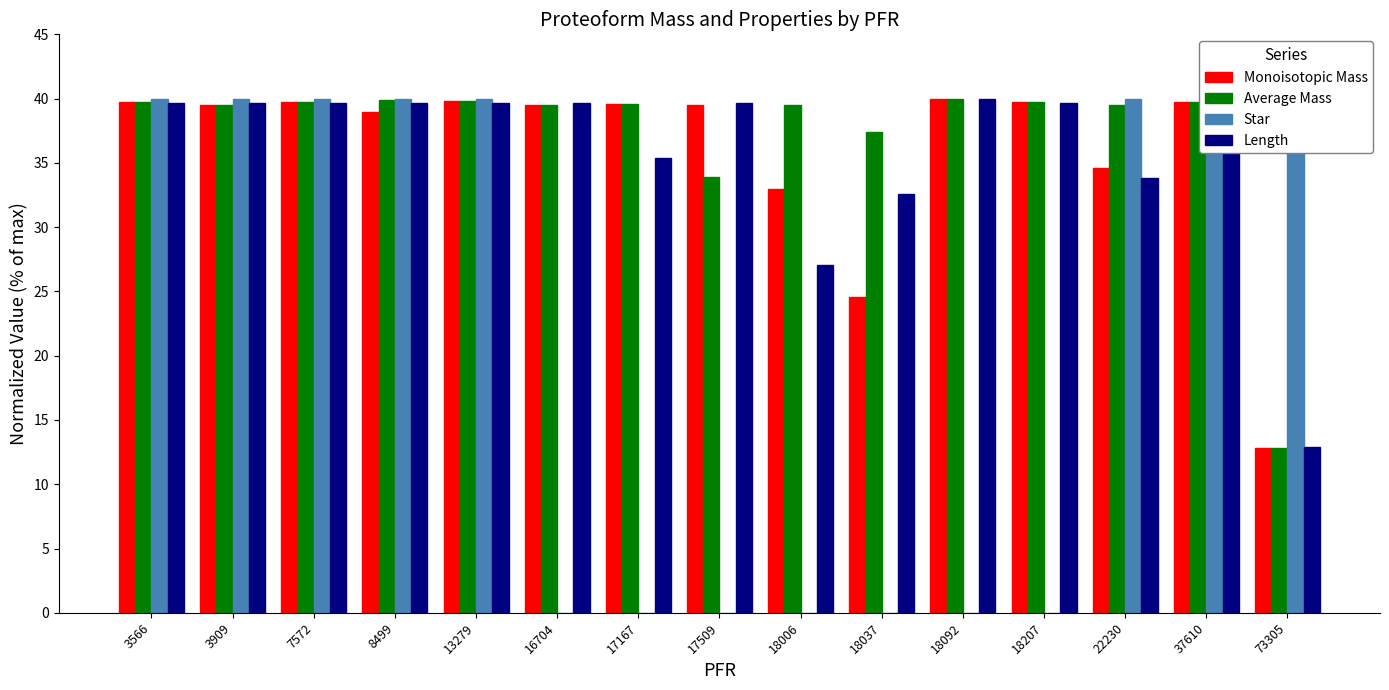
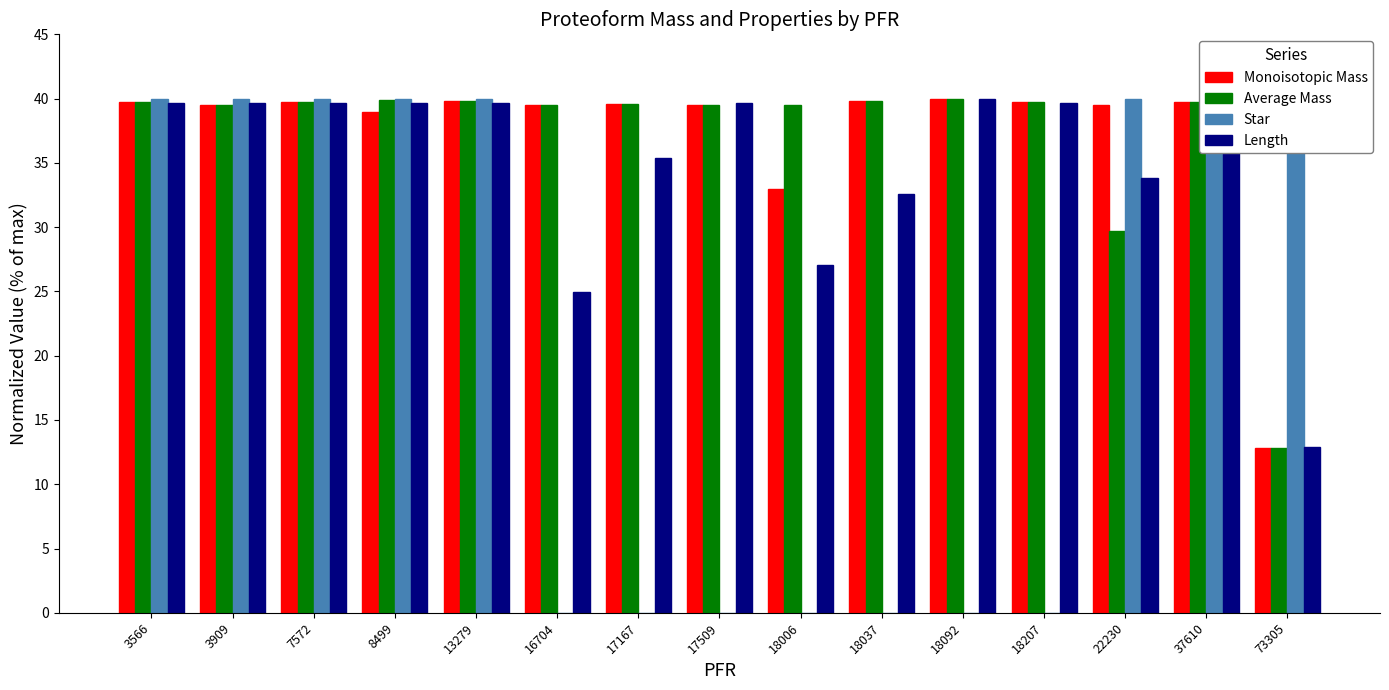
  {
    "Monoisotopic Mass": {
      "3566": 39.7,
      "3909": 39.5,
      "7572": 39.7,
      "8499": 39.0,
      "13279": 39.8,
      "16704": 39.5,
      "17167": 39.6,
      "17509": 39.5,
      "18006": 33.0,
-     "18037": 24.6,
+     "18037": 39.8,
      "18092": 40.0,
      "18207": 39.7,
-     "22230": 34.6,
+     "22230": 39.5,
      "37610": 39.7,
      "73305": 12.8
    },
    "Average Mass": {
      "3566": 39.7,
      "3909": 39.5,
      "7572": 39.7,
      "8499": 39.9,
      "13279": 39.8,
      "16704": 39.5,
      "17167": 39.6,
-     "17509": 33.9,
+     "17509": 39.5,
      "18006": 39.5,
-     "18037": 37.4,
+     "18037": 39.8,
      "18092": 40.0,
      "18207": 39.7,
-     "22230": 39.5,
+     "22230": 29.7,
      "37610": 39.7,
      "73305": 12.8
    },
    "Star": {
      "3566": 40.0,
      "3909": 40.0,
      "7572": 40.0,
      "8499": 40.0,
      "13279": 40.0,
      "16704": 0.0,
      "17167": 0.0,
      "17509": 0.0,
      "18006": 0.0,
      "18037": 0.0,
      "18092": 0.0,
      "18207": 0.0,
      "22230": 40.0
    },
    "Length": {
      "3566": 39.7,
      "3909": 39.7,
      "7572": 39.7,
      "8499": 39.7,
      "13279": 39.7,
-     "16704": 39.7,
+     "16704": 24.9,
      "17167": 35.4,
      "17509": 39.7,
      "18006": 27.1,
      "18037": 32.6,
      "18092": 40.0,
      "18207": 39.7,
      "22230": 33.8,
      "73305": 12.9
    }
  }
